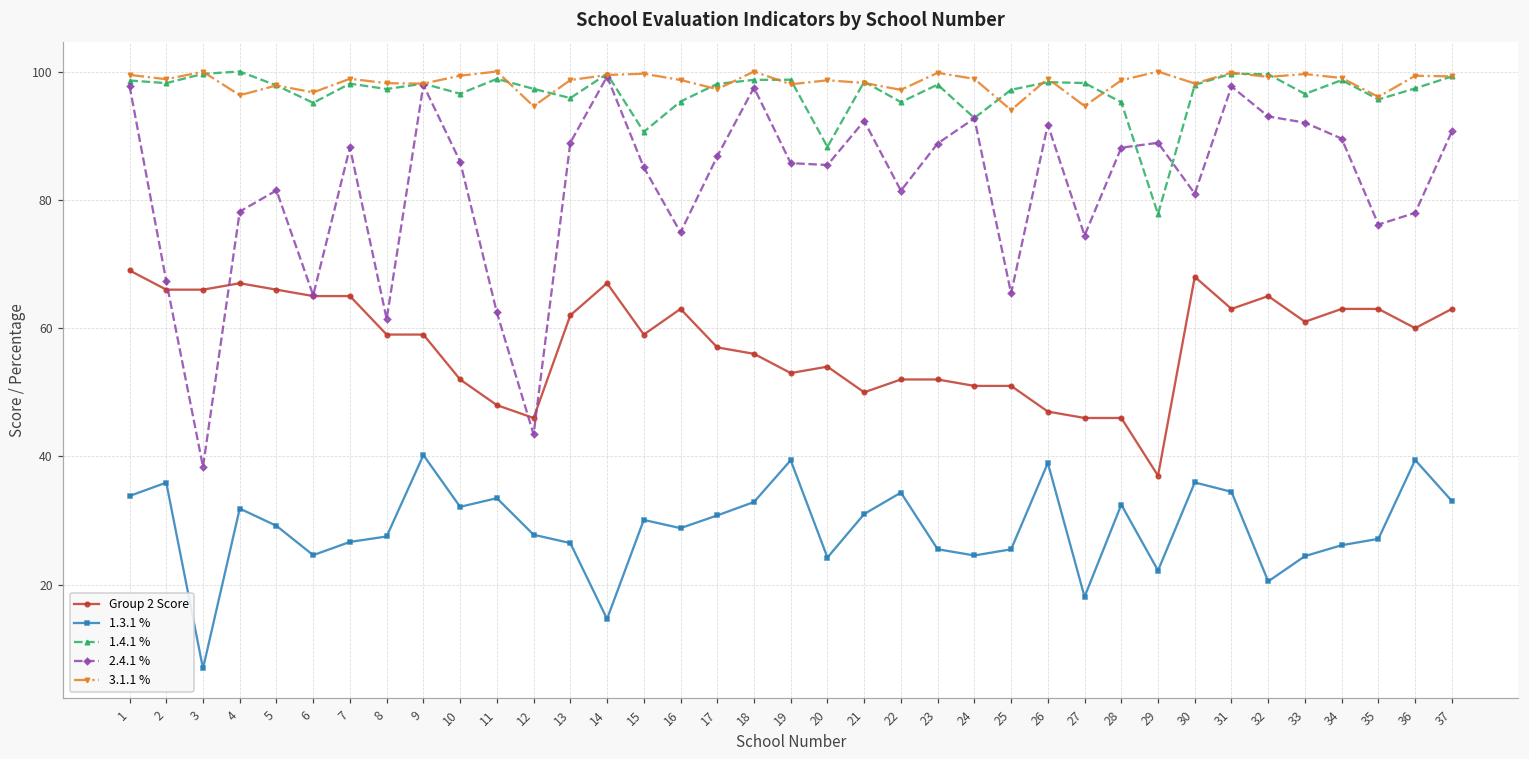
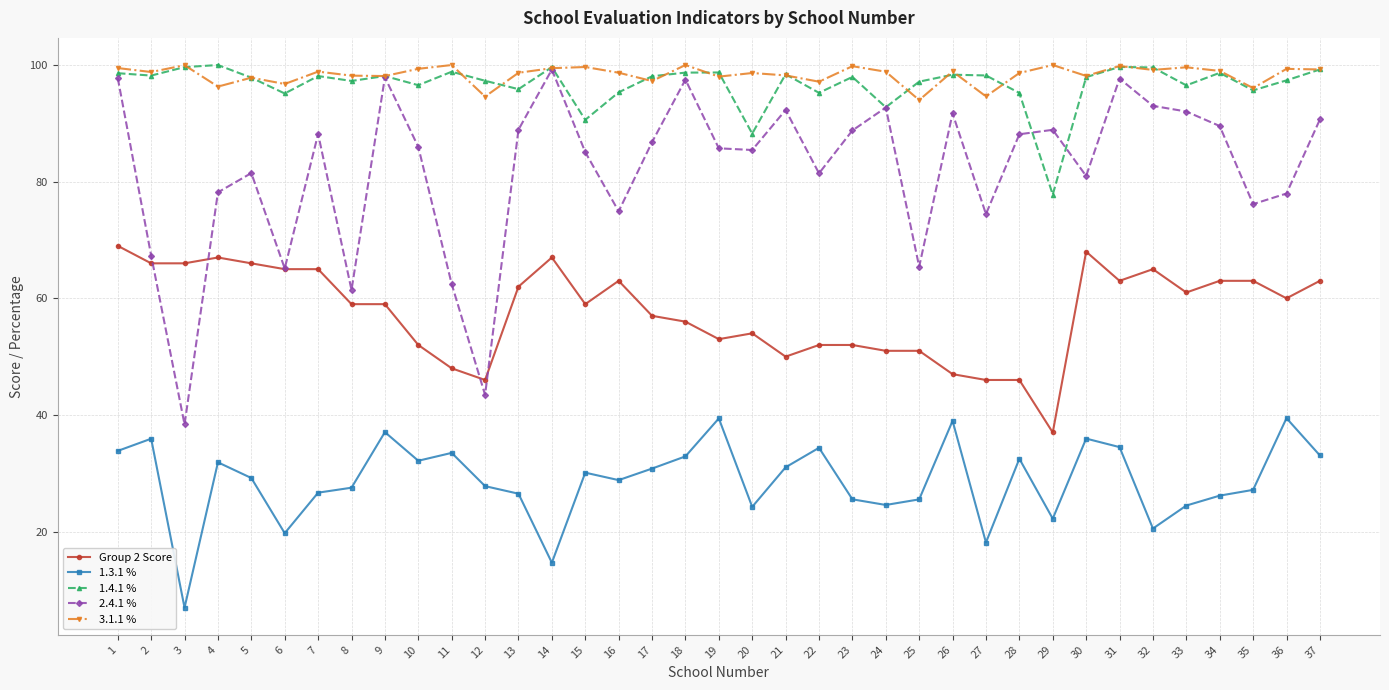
  {
    "Group 2 Score": {
      "1": 69,
      "2": 66,
      "3": 66,
      "4": 67,
      "5": 66,
      "7": 65,
      "8": 59,
      "9": 59,
      "10": 52,
      "11": 48,
      "12": 46,
      "13": 62,
      "14": 67,
      "15": 59,
      "16": 63,
      "17": 57,
      "18": 56,
      "19": 53,
      "20": 54,
      "21": 50,
      "22": 52,
      "23": 52,
      "24": 51,
      "25": 51,
      "26": 47,
      "27": 46,
      "28": 46,
      "29": 37,
      "30": 68,
      "31": 63,
      "32": 65,
      "33": 61,
      "34": 63,
      "35": 63,
      "36": 60,
      "37": 63
    },
    "1.3.1 %": {
      "1": 34,
      "2": 36,
      "3": 7,
      "4": 32,
      "5": 29,
-     "6": 25,
+     "6": 20,
      "7": 27,
      "8": 28,
-     "9": 40,
+     "9": 37,
      "10": 32,
      "11": 34,
      "12": 28,
      "13": 27,
      "14": 15,
      "15": 30,
      "16": 29,
      "17": 31,
      "18": 33,
      "19": 39,
      "20": 24,
      "21": 31,
      "22": 34,
      "23": 26,
      "24": 25,
      "25": 26,
      "26": 39,
      "27": 18,
      "28": 32,
      "29": 22,
      "30": 36,
      "31": 34,
      "32": 21,
      "33": 24,
      "34": 26,
      "35": 27,
      "36": 39,
      "37": 33
    },
    "1.4.1 %": {
      "1": 99,
      "2": 98,
      "4": 100,
      "6": 95,
      "7": 98,
      "8": 97,
      "10": 97,
      "11": 99,
      "12": 97,
      "13": 96,
      "15": 91,
      "16": 95,
      "17": 98,
      "18": 99,
      "19": 99,
      "20": 88,
      "22": 95,
      "23": 98,
      "25": 97,
      "26": 98,
      "27": 98,
      "28": 95,
      "29": 78,
      "33": 97,
      "36": 97
    },
    "2.4.1 %": {
      "1": 98,
      "2": 67,
      "3": 38,
      "4": 78,
      "5": 81,
      "7": 88,
      "8": 61,
      "10": 86,
      "11": 62,
      "12": 43,
      "13": 89,
      "15": 85,
      "16": 75,
      "17": 87,
      "18": 98,
      "19": 86,
      "20": 85,
      "21": 92,
      "22": 81,
      "23": 89,
      "25": 65,
      "26": 92,
      "27": 74,
      "28": 88,
      "29": 89,
      "30": 81,
      "31": 98,
      "32": 93,
      "33": 92,
      "34": 90,
      "35": 76,
      "36": 78,
      "37": 91
    },
    "3.1.1 %": {
      "1": 99,
      "2": 99,
      "4": 96,
      "6": 97,
      "7": 99,
      "8": 98,
      "10": 99,
      "11": 100,
      "12": 95,
      "13": 99,
      "15": 100,
      "16": 99,
      "17": 97,
      "18": 100,
      "19": 98,
      "20": 99,
      "22": 97,
      "23": 100,
      "24": 99,
      "25": 94,
      "26": 99,
      "27": 95,
      "28": 99,
      "29": 100,
      "33": 100,
      "36": 99
    }
  }
